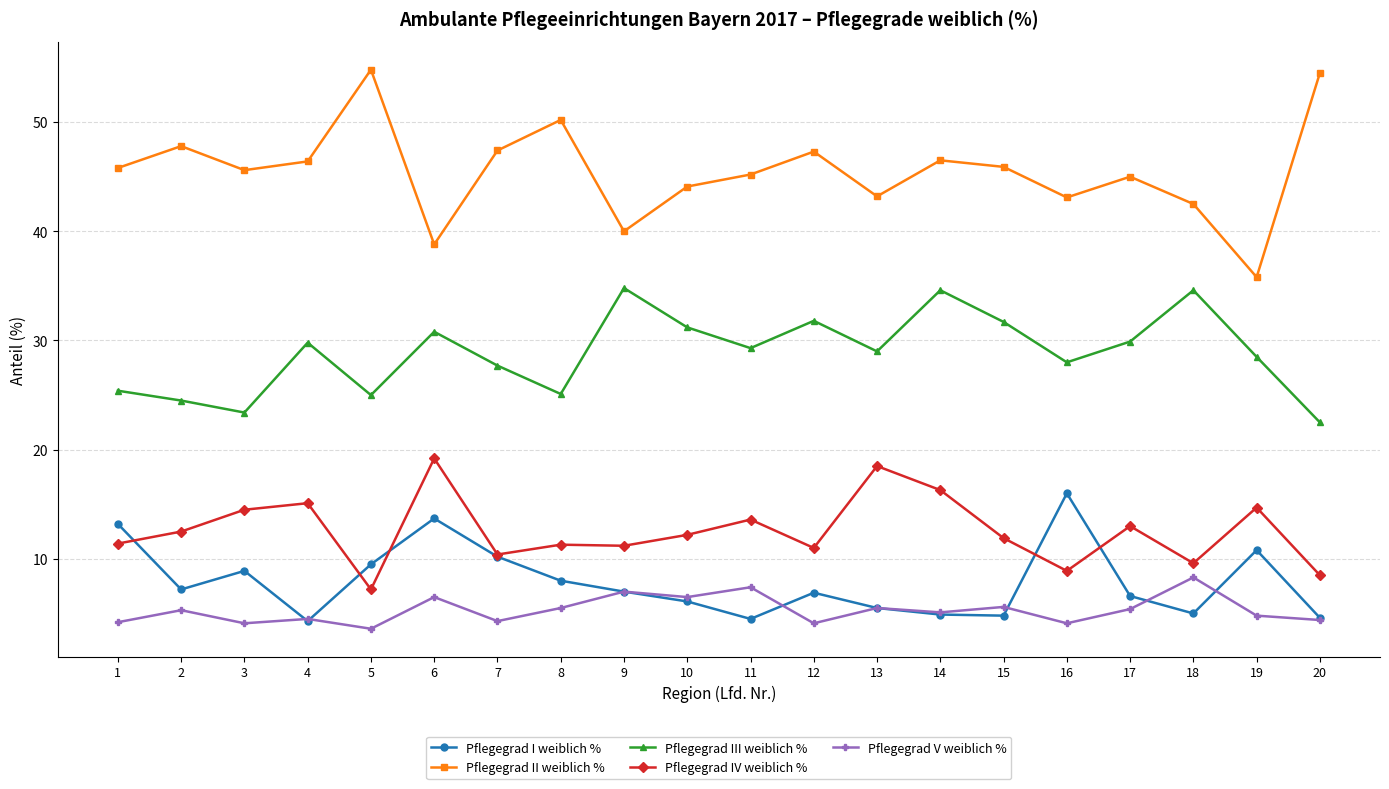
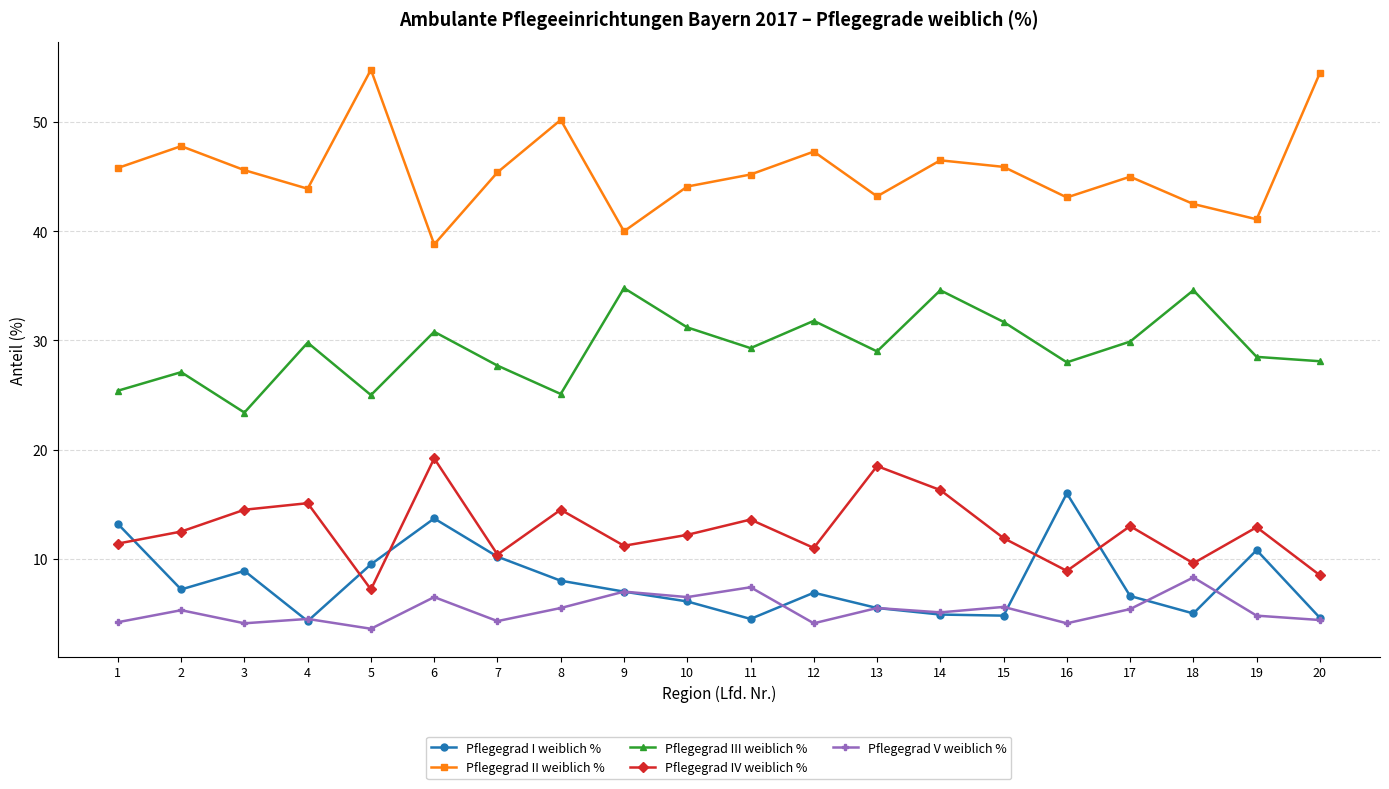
  {
    "Pflegegrad I weiblich %": {
      "1": 13.2,
      "2": 7.2,
      "3": 8.9,
      "5": 9.5,
      "6": 13.7,
      "8": 8.0,
      "10": 6.1,
      "11": 4.5,
      "12": 6.9,
      "15": 4.8,
      "16": 16.0,
      "17": 6.6,
      "18": 5.0,
      "19": 10.8
    },
    "Pflegegrad II weiblich %": {
      "1": 45.8,
      "2": 47.8,
      "3": 45.6,
-     "4": 46.4,
+     "4": 43.9,
      "5": 54.8,
      "6": 38.8,
-     "7": 47.4,
+     "7": 45.4,
      "8": 50.2,
      "9": 40.0,
      "10": 44.1,
      "11": 45.2,
      "12": 47.3,
      "13": 43.2,
      "14": 46.5,
      "15": 45.9,
      "16": 43.1,
      "17": 45.0,
      "18": 42.5,
-     "19": 35.8,
+     "19": 41.1,
      "20": 54.5
    },
    "Pflegegrad III weiblich %": {
      "1": 25.4,
-     "2": 24.5,
+     "2": 27.1,
      "3": 23.4,
      "4": 29.8,
      "5": 25.0,
      "6": 30.8,
      "7": 27.7,
      "8": 25.1,
      "9": 34.8,
      "10": 31.2,
      "11": 29.3,
      "12": 31.8,
      "13": 29.0,
      "14": 34.6,
      "15": 31.7,
      "16": 28.0,
      "17": 29.9,
      "18": 34.6,
      "19": 28.5,
-     "20": 22.5
+     "20": 28.1
    },
    "Pflegegrad IV weiblich %": {
      "1": 11.4,
      "2": 12.5,
      "3": 14.5,
      "4": 15.1,
      "5": 7.2,
      "6": 19.2,
-     "8": 11.3,
+     "8": 14.5,
      "9": 11.2,
      "10": 12.2,
      "11": 13.6,
      "12": 11.0,
      "13": 18.5,
      "14": 16.3,
      "15": 11.9,
      "16": 8.9,
      "17": 13.0,
      "18": 9.6,
-     "19": 14.7,
+     "19": 12.9,
      "20": 8.5
    },
    "Pflegegrad V weiblich %": {
      "1": 4.2,
      "2": 5.3,
      "3": 4.1,
      "5": 3.6,
      "6": 6.5,
      "7": 4.3,
      "8": 5.5,
      "10": 6.5,
      "11": 7.4,
      "12": 4.1,
      "15": 5.6,
      "16": 4.1,
      "17": 5.4,
      "18": 8.3,
      "19": 4.8
    }
  }
